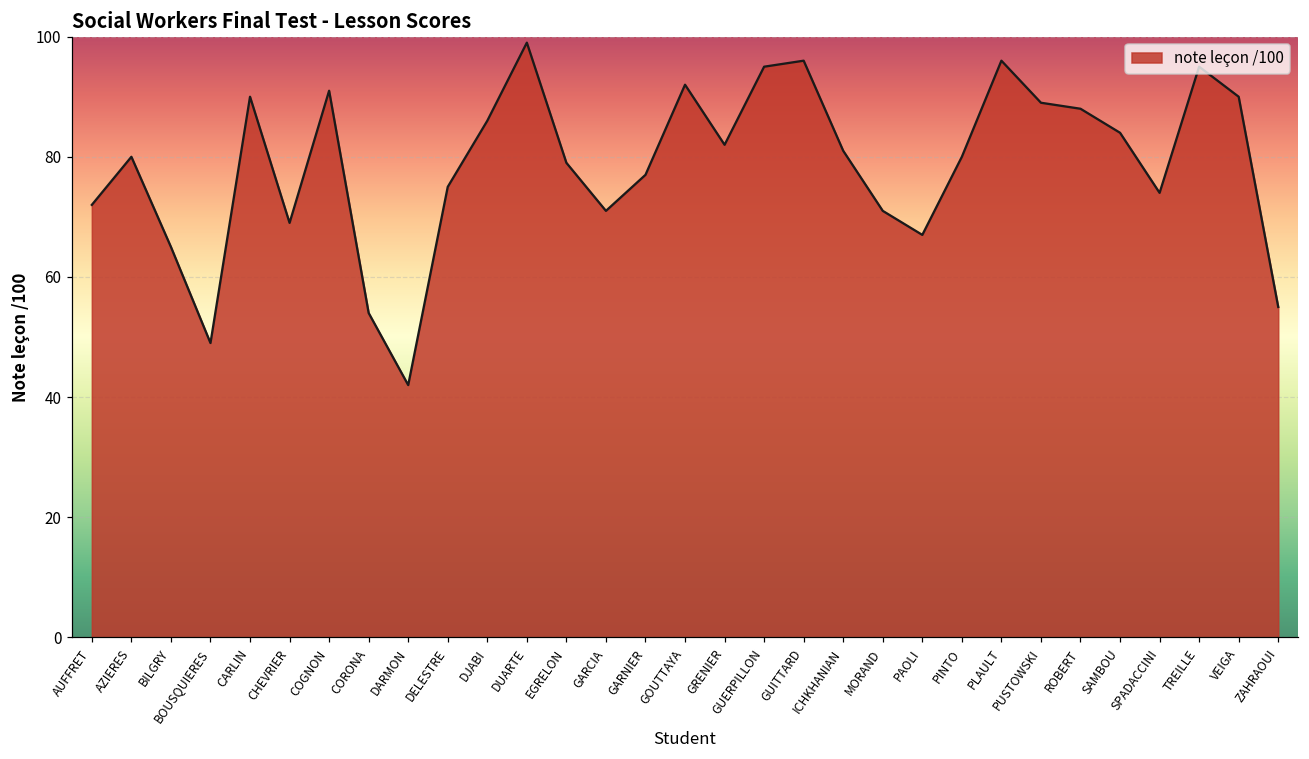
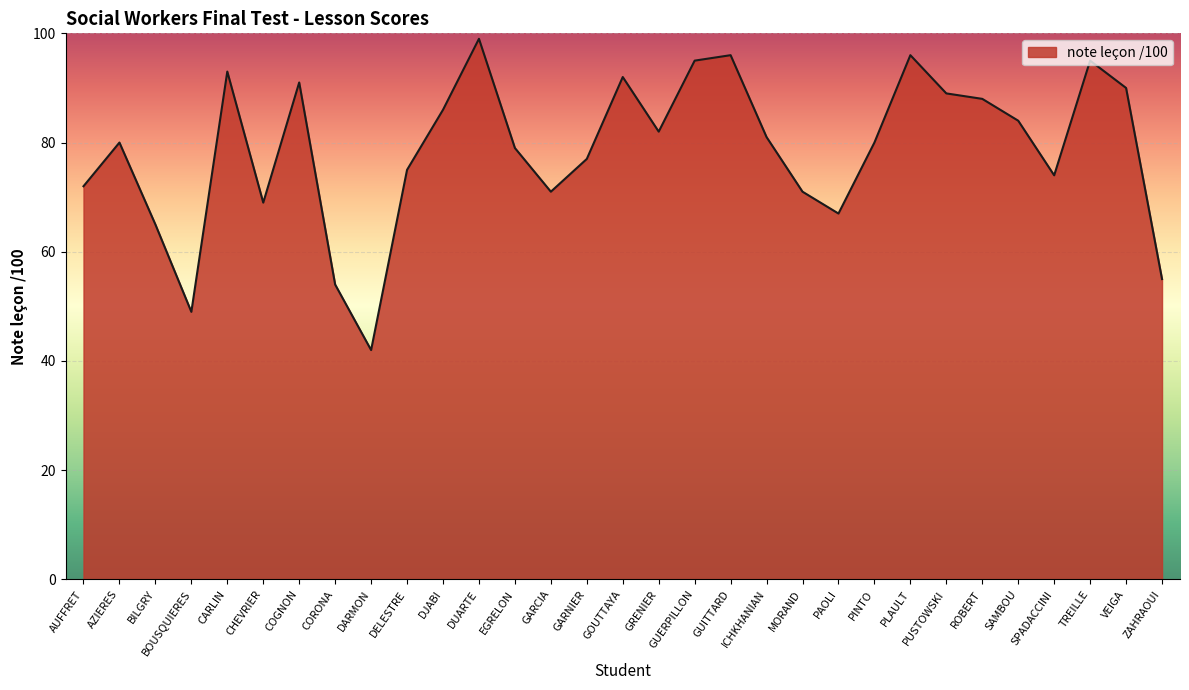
  {
    "AUFFRET": 72,
    "AZIERES": 80,
    "BILGRY": 65,
    "BOUSQUIERES": 49,
-   "CARLIN": 90,
+   "CARLIN": 93,
    "CHEVRIER": 69,
    "COGNON": 91,
    "CORONA": 54,
    "DARMON": 42,
    "DELESTRE": 75,
    "DJABI": 86,
    "DUARTE": 99,
    "EGRELON": 79,
    "GARCIA": 71,
    "GARNIER": 77,
    "GOUTTAYA": 92,
    "GRENIER": 82,
    "GUERPILLON": 95,
    "GUITTARD": 96,
    "ICHKHANIAN": 81,
    "MORAND": 71,
    "PAOLI": 67,
    "PINTO": 80,
    "PLAULT": 96,
    "PUSTOWSKI": 89,
    "ROBERT": 88,
    "SAMBOU": 84,
    "SPADACCINI": 74,
    "VEIGA": 90,
    "ZAHRAOUI": 55
  }
